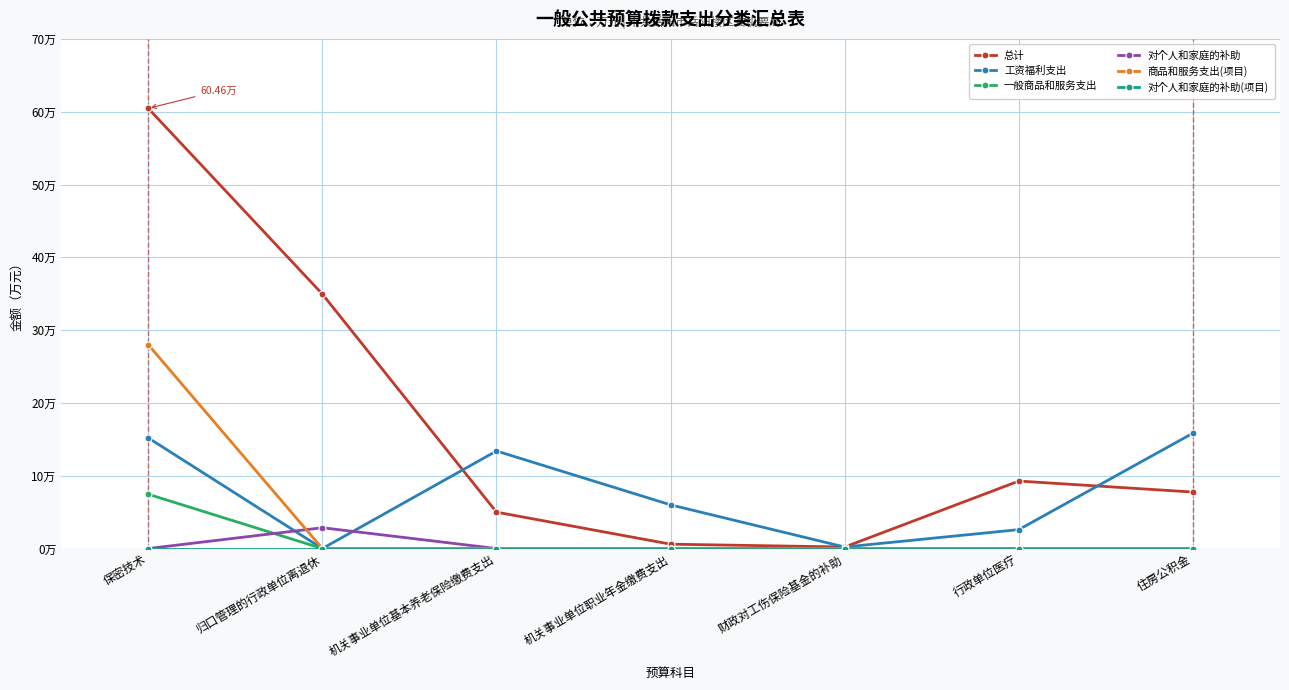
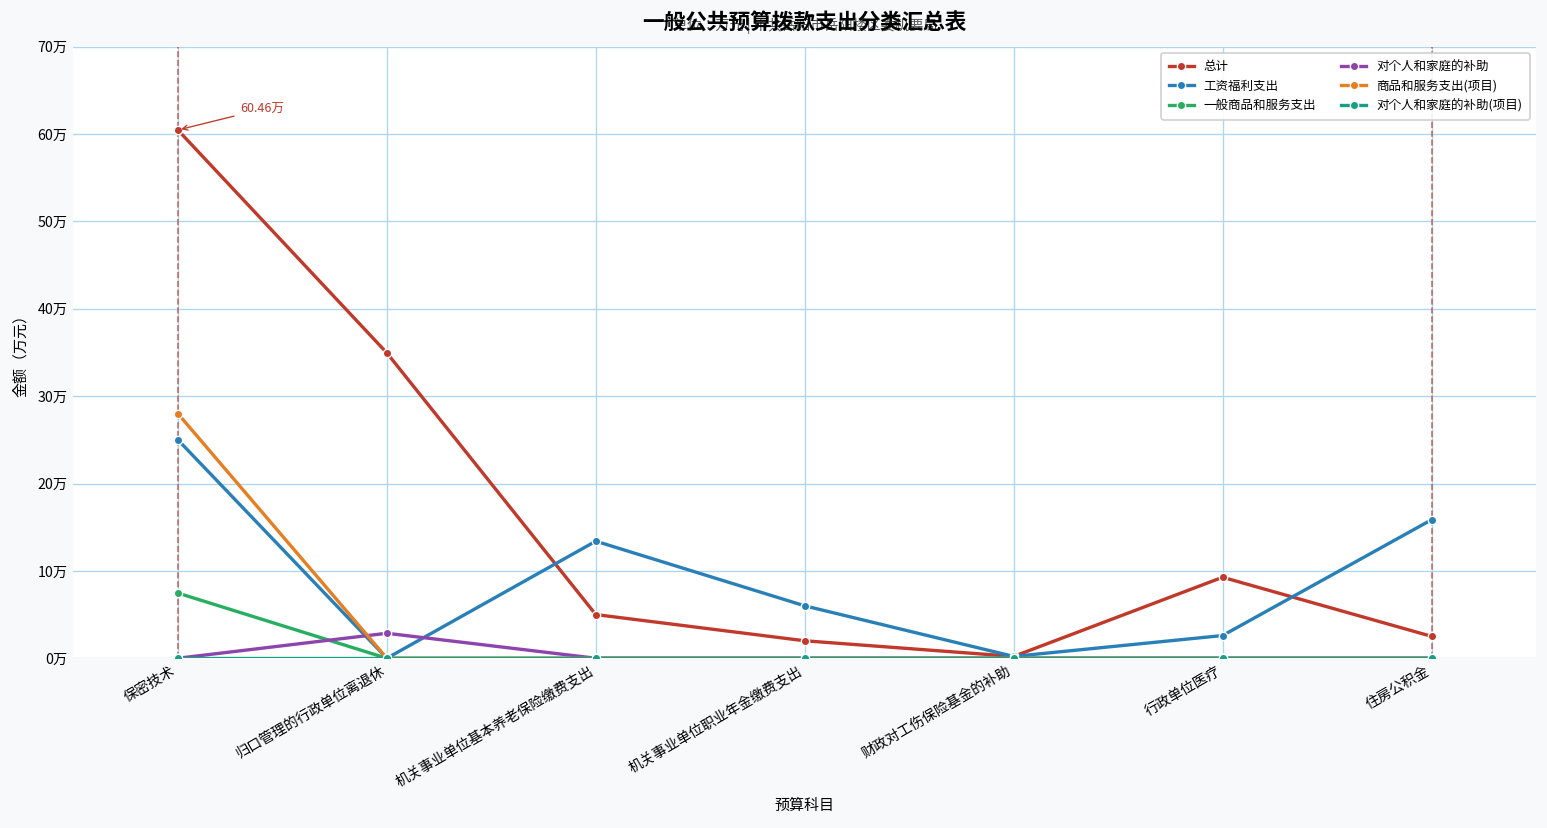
  {
    "总计": {
      "归口管理的行政单位离退休": "35万",
      "机关事业单位基本养老保险缴费支出": "5万",
-     "机关事业单位职业年金缴费支出": "1万",
+     "机关事业单位职业年金缴费支出": "2万",
      "行政单位医疗": "9万",
-     "住房公积金": "8万"
+     "住房公积金": "3万"
    },
    "工资福利支出": {
-     "保密技术": "15万",
+     "保密技术": "25万",
      "机关事业单位基本养老保险缴费支出": "13万",
      "机关事业单位职业年金缴费支出": "6万",
      "行政单位医疗": "3万",
      "住房公积金": "16万"
    },
    "对个人和家庭的补助": {
      "归口管理的行政单位离退休": "3万"
    },
    "商品和服务支出(项目)": {
      "保密技术": "28万"
    }
  }
